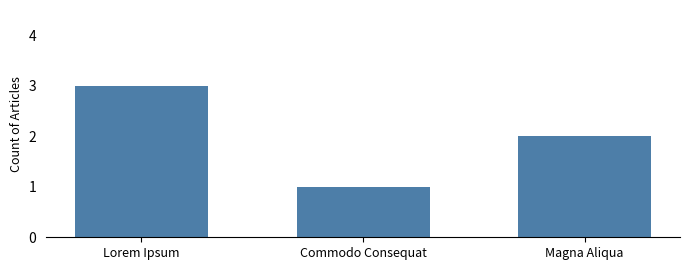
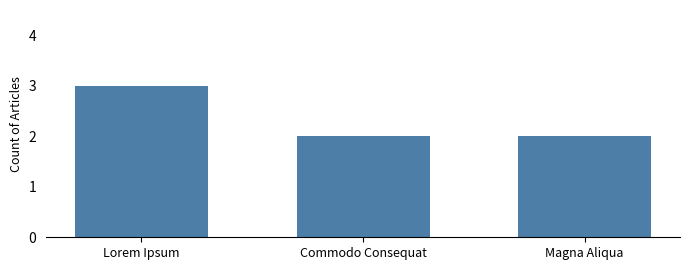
  {
    "Lorem Ipsum": 3,
-   "Commodo Consequat": 1,
+   "Commodo Consequat": 2,
    "Magna Aliqua": 2
  }
